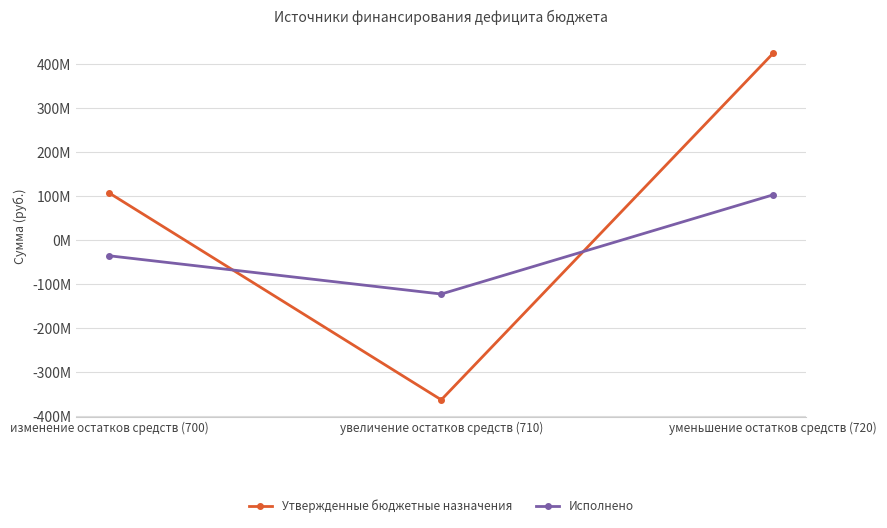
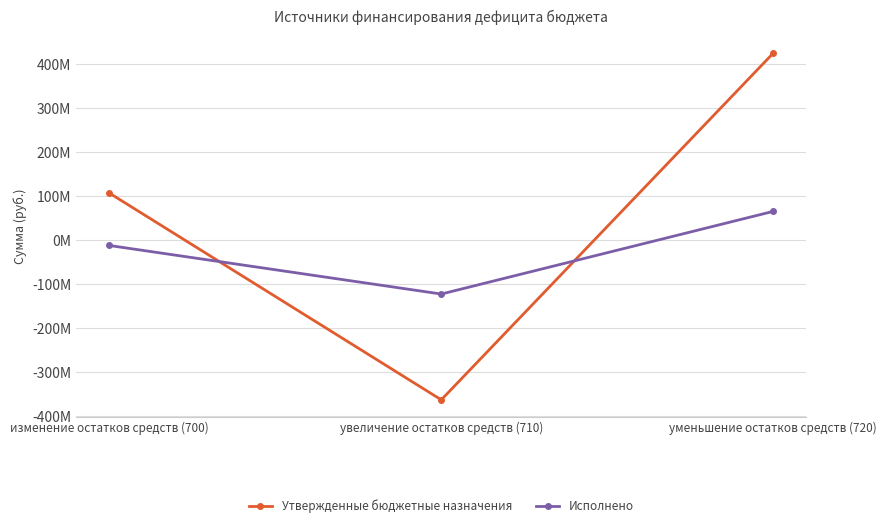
  {
    "Утвержденные бюджетные назначения": {
      "изменение остатков средств (700)": 110000000,
      "увеличение остатков средств (710)": -360000000,
      "уменьшение остатков средств (720)": 420000000
    },
    "Исполнено": {
-     "изменение остатков средств (700)": -40000000,
+     "изменение остатков средств (700)": -10000000,
      "увеличение остатков средств (710)": -120000000,
-     "уменьшение остатков средств (720)": 100000000
+     "уменьшение остатков средств (720)": 70000000
    }
  }
